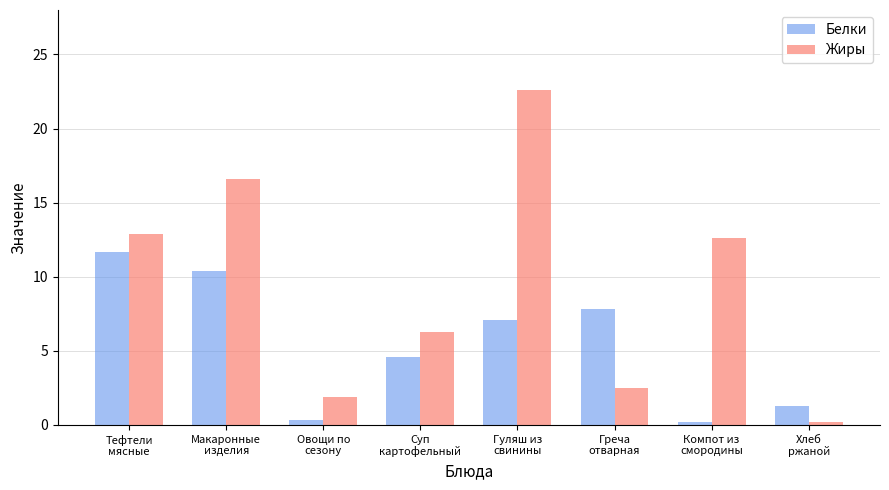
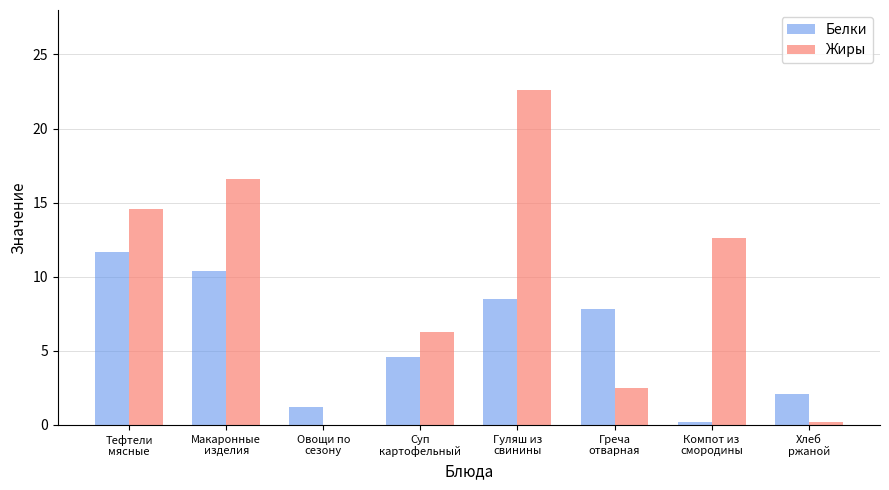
  {
    "Белки": {
      "Тефтели мясные": 11.7,
      "Макаронные изделия": 10.4,
-     "Овощи по сезону": 0.3,
+     "Овощи по сезону": 1.2,
      "Суп картофельный": 4.6,
-     "Гуляш из свинины": 7.1,
+     "Гуляш из свинины": 8.5,
      "Греча отварная": 7.8,
      "Компот из смородины": 0.2,
-     "Хлеб ржаной": 1.3
+     "Хлеб ржаной": 2.1
    },
    "Жиры": {
-     "Тефтели мясные": 12.9,
+     "Тефтели мясные": 14.6,
      "Макаронные изделия": 16.6,
-     "Овощи по сезону": 1.9,
+     "Овощи по сезону": 0.0,
      "Суп картофельный": 6.3,
      "Гуляш из свинины": 22.6,
      "Греча отварная": 2.5,
      "Компот из смородины": 12.6,
      "Хлеб ржаной": 0.2
    }
  }
